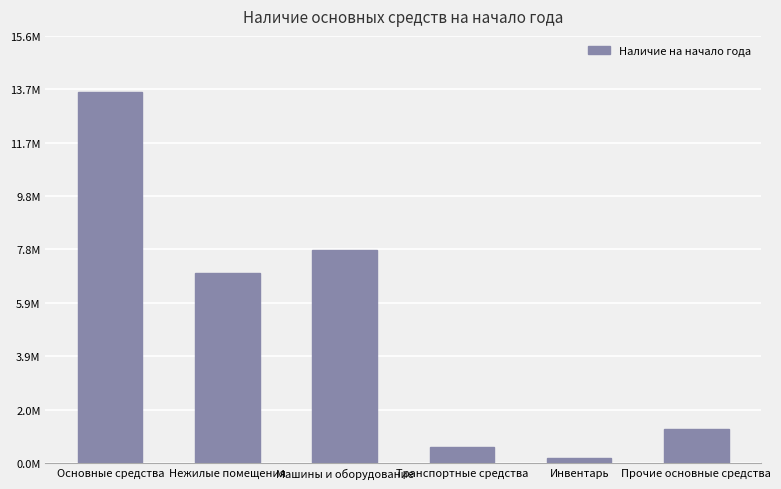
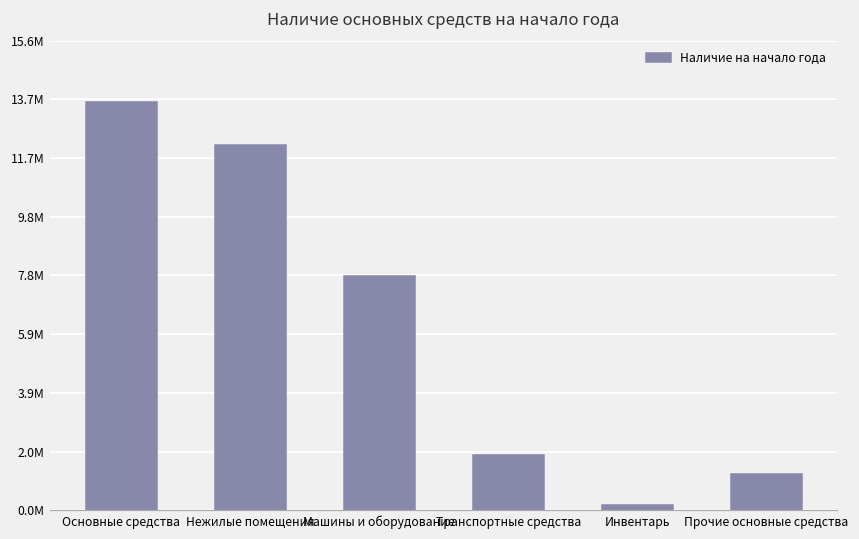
  {
    "Основные средства": 13600000,
-   "Нежилые помещения": 6900000,
+   "Нежилые помещения": 12200000,
    "Машины и оборудование": 7800000,
-   "Транспортные средства": 600000,
+   "Транспортные средства": 1800000,
    "Инвентарь": 200000,
    "Прочие основные средства": 1200000
  }
